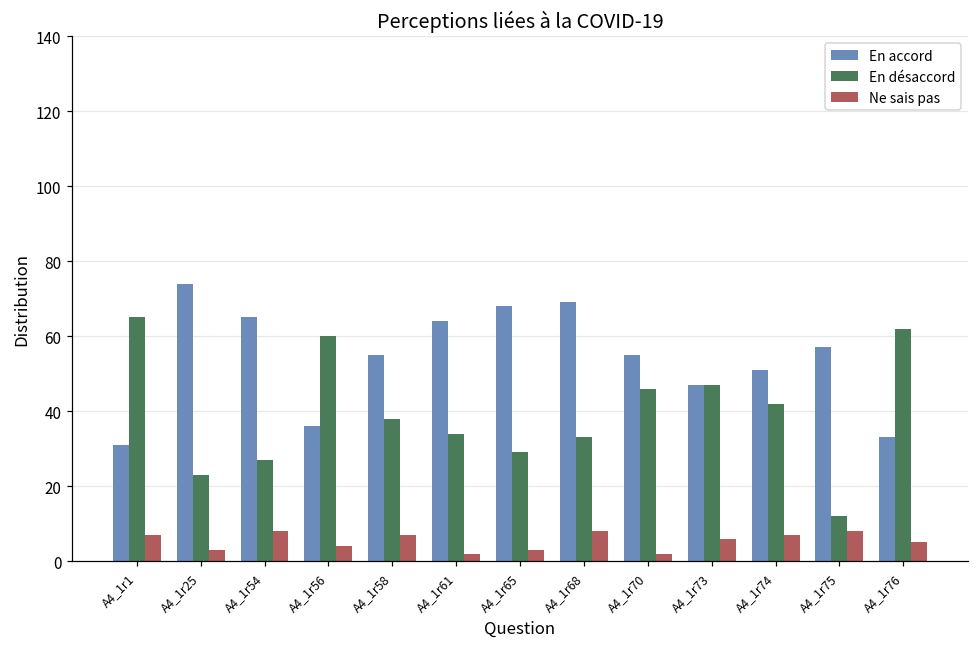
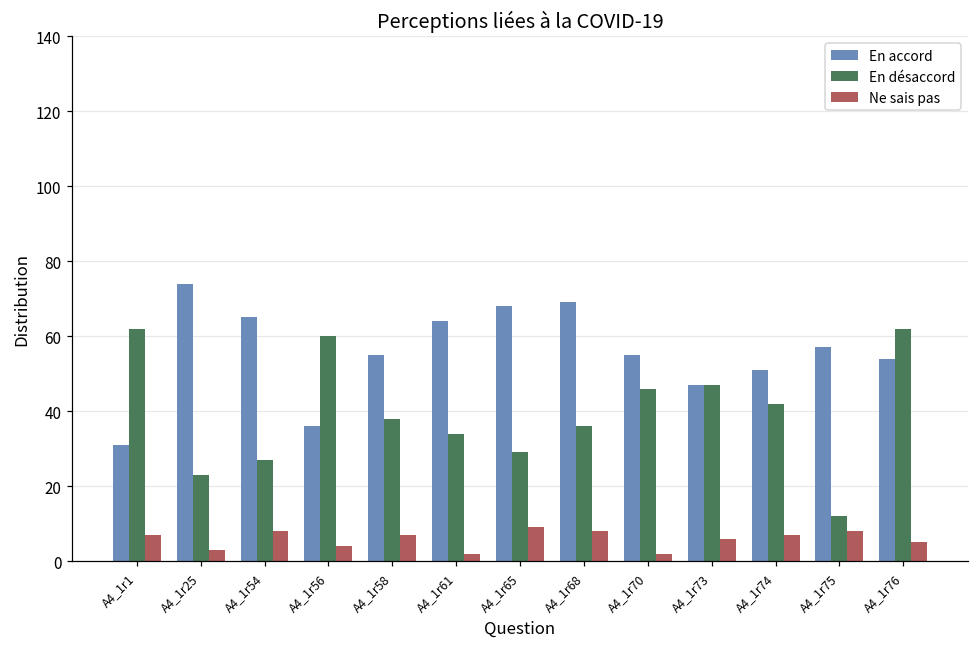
  {
    "En accord": {
      "A4_1r1": 31,
      "A4_1r25": 74,
      "A4_1r54": 65,
      "A4_1r56": 36,
      "A4_1r58": 55,
      "A4_1r61": 64,
      "A4_1r65": 68,
      "A4_1r68": 69,
      "A4_1r70": 55,
      "A4_1r73": 47,
      "A4_1r74": 51,
      "A4_1r75": 57,
-     "A4_1r76": 33
+     "A4_1r76": 54
    },
    "En désaccord": {
-     "A4_1r1": 65,
+     "A4_1r1": 62,
      "A4_1r25": 23,
      "A4_1r54": 27,
      "A4_1r56": 60,
      "A4_1r58": 38,
      "A4_1r61": 34,
      "A4_1r65": 29,
-     "A4_1r68": 33,
+     "A4_1r68": 36,
      "A4_1r70": 46,
      "A4_1r73": 47,
      "A4_1r74": 42,
      "A4_1r75": 12,
      "A4_1r76": 62
    },
    "Ne sais pas": {
      "A4_1r1": 7,
      "A4_1r25": 3,
      "A4_1r54": 8,
      "A4_1r56": 4,
      "A4_1r58": 7,
      "A4_1r61": 2,
-     "A4_1r65": 3,
+     "A4_1r65": 9,
      "A4_1r68": 8,
      "A4_1r70": 2,
      "A4_1r73": 6,
      "A4_1r74": 7,
      "A4_1r75": 8,
      "A4_1r76": 5
    }
  }
